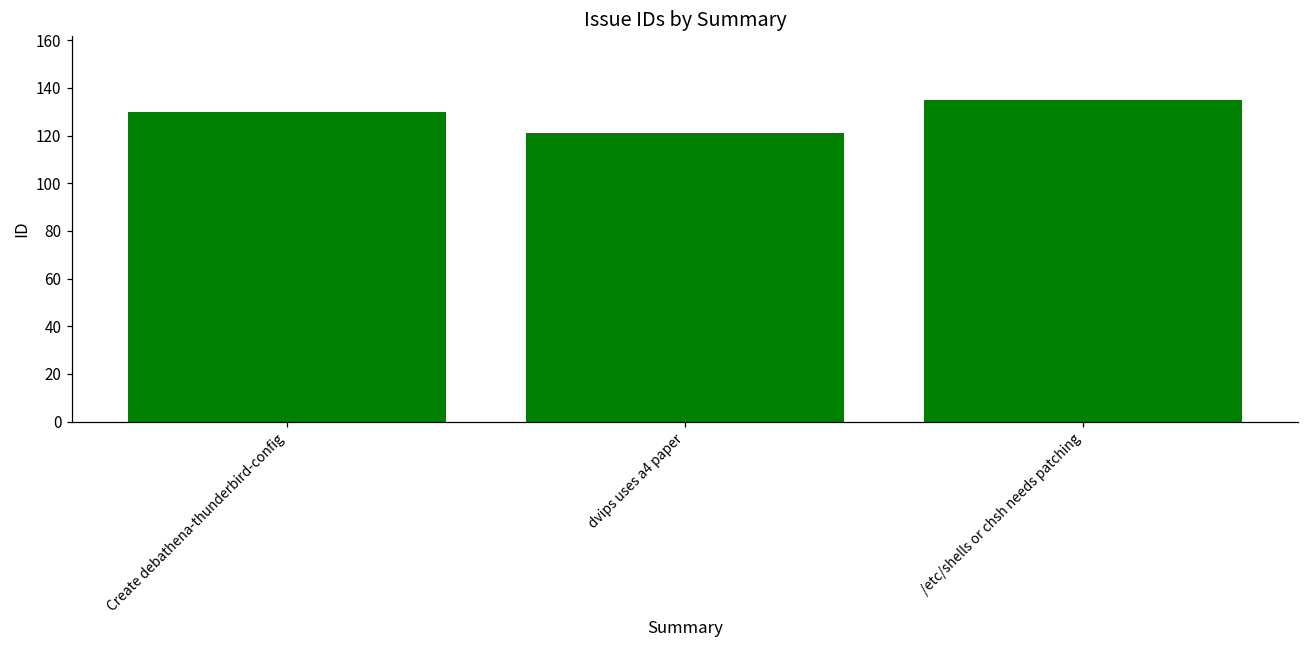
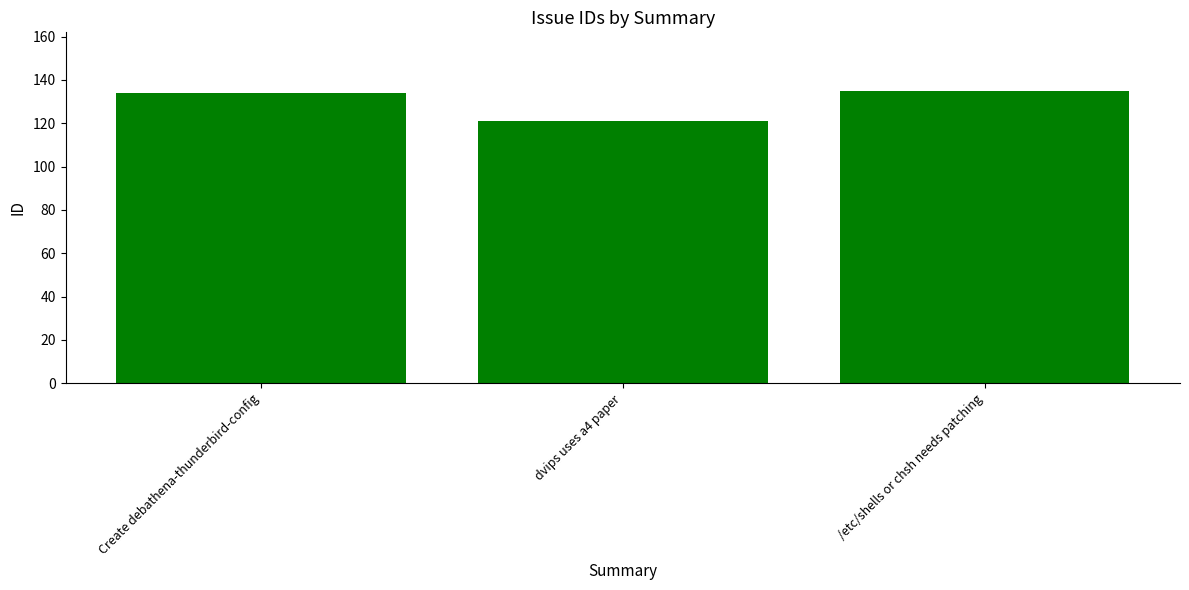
  {
-   "Create debathena-thunderbird-config": 130,
+   "Create debathena-thunderbird-config": 134,
    "dvips uses a4 paper": 121,
    "/etc/shells or chsh needs patching": 135
  }
